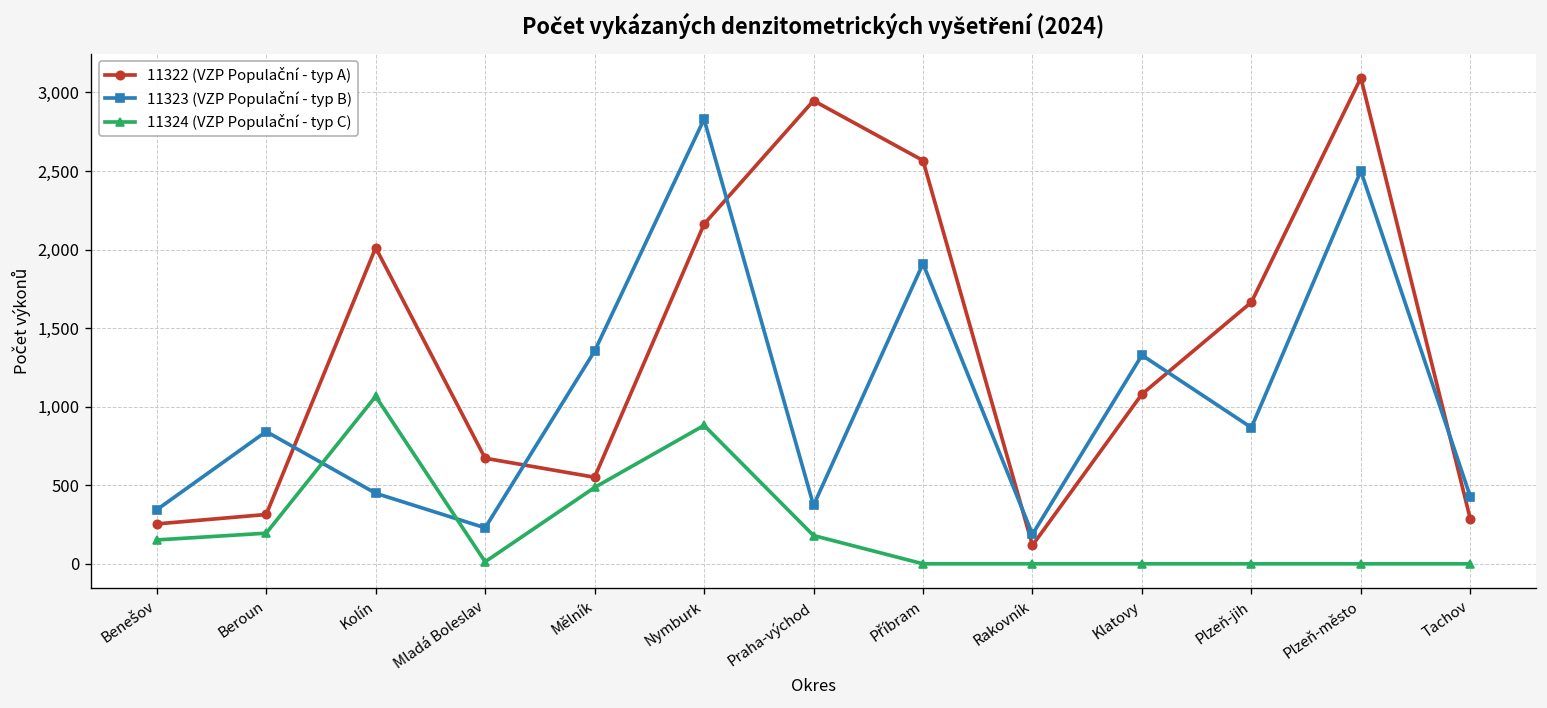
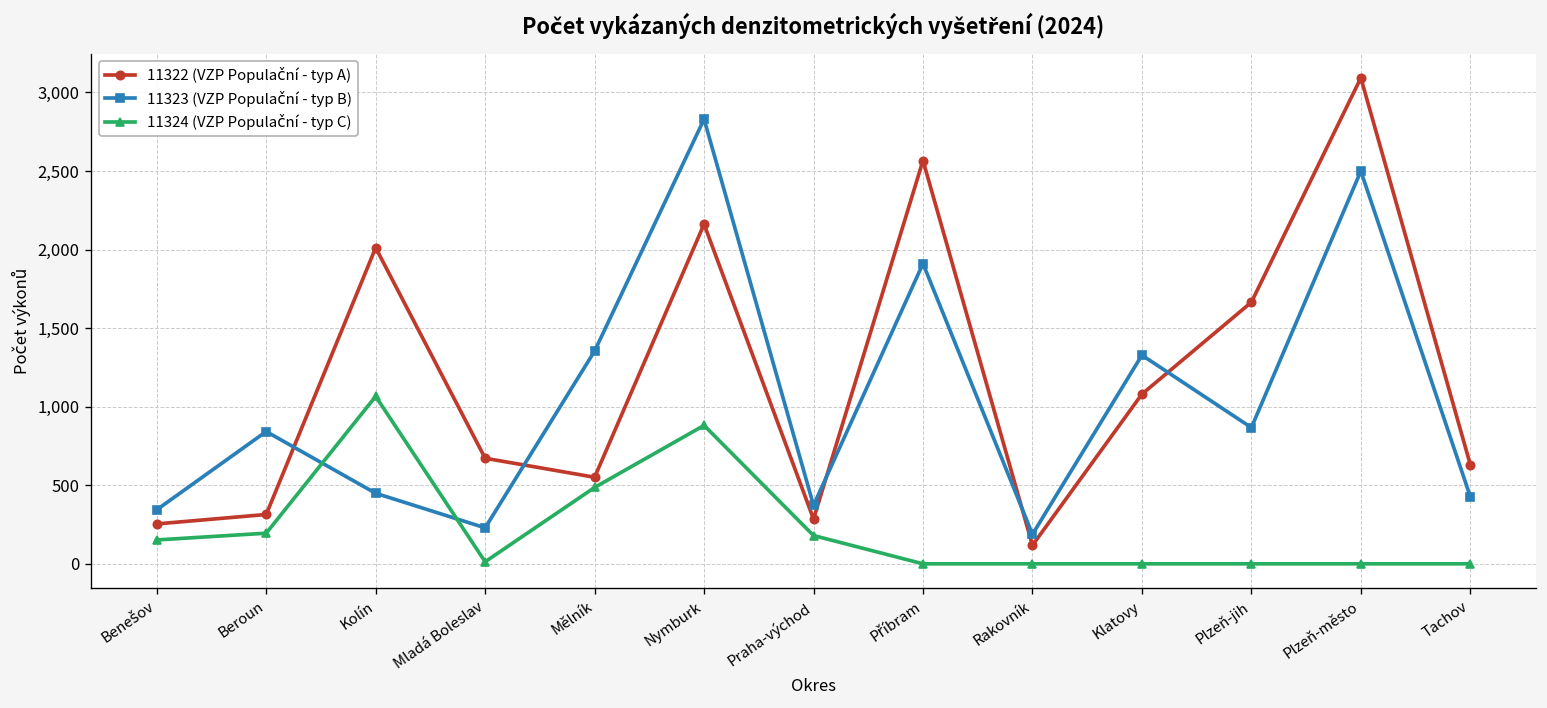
  {
    "11322 (VZP Populační - typ A)": {
      "Benešov": "250",
      "Beroun": "310",
      "Kolín": "2,010",
      "Mladá Boleslav": "670",
      "Mělník": "550",
      "Nymburk": "2,160",
-     "Praha-východ": "2,950",
+     "Praha-východ": "290",
      "Příbram": "2,570",
      "Rakovník": "120",
      "Klatovy": "1,080",
      "Plzeň-jih": "1,670",
      "Plzeň-město": "3,090",
-     "Tachov": "290"
+     "Tachov": "630"
    },
    "11323 (VZP Populační - typ B)": {
      "Benešov": "340",
      "Beroun": "840",
      "Kolín": "450",
      "Mladá Boleslav": "230",
      "Mělník": "1,350",
      "Nymburk": "2,830",
      "Praha-východ": "370",
      "Příbram": "1,910",
      "Rakovník": "190",
      "Klatovy": "1,330",
      "Plzeň-jih": "870",
      "Plzeň-město": "2,500",
      "Tachov": "430"
    },
    "11324 (VZP Populační - typ C)": {
      "Benešov": "150",
      "Beroun": "200",
      "Kolín": "1,070",
      "Mladá Boleslav": "10",
      "Mělník": "490",
      "Nymburk": "880",
      "Praha-východ": "180",
      "Příbram": "0",
      "Rakovník": "0",
      "Klatovy": "0",
      "Plzeň-jih": "0",
      "Plzeň-město": "0",
      "Tachov": "0"
    }
  }
